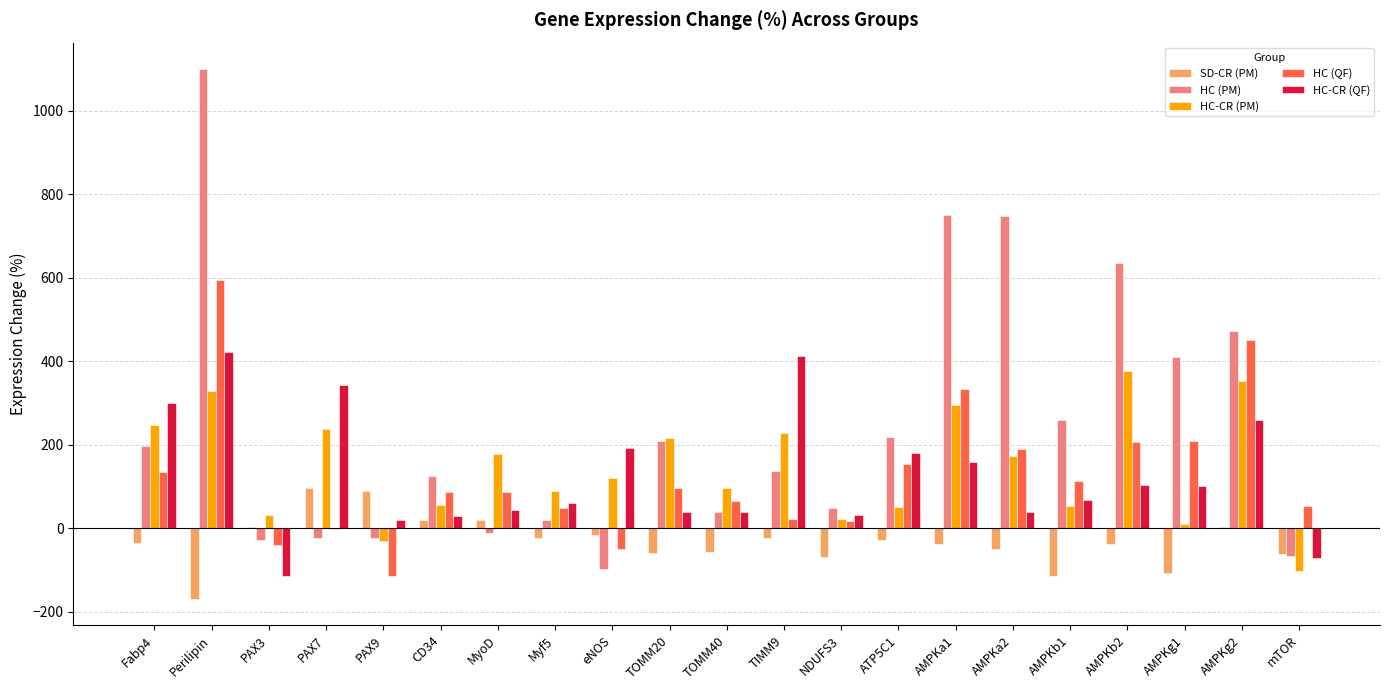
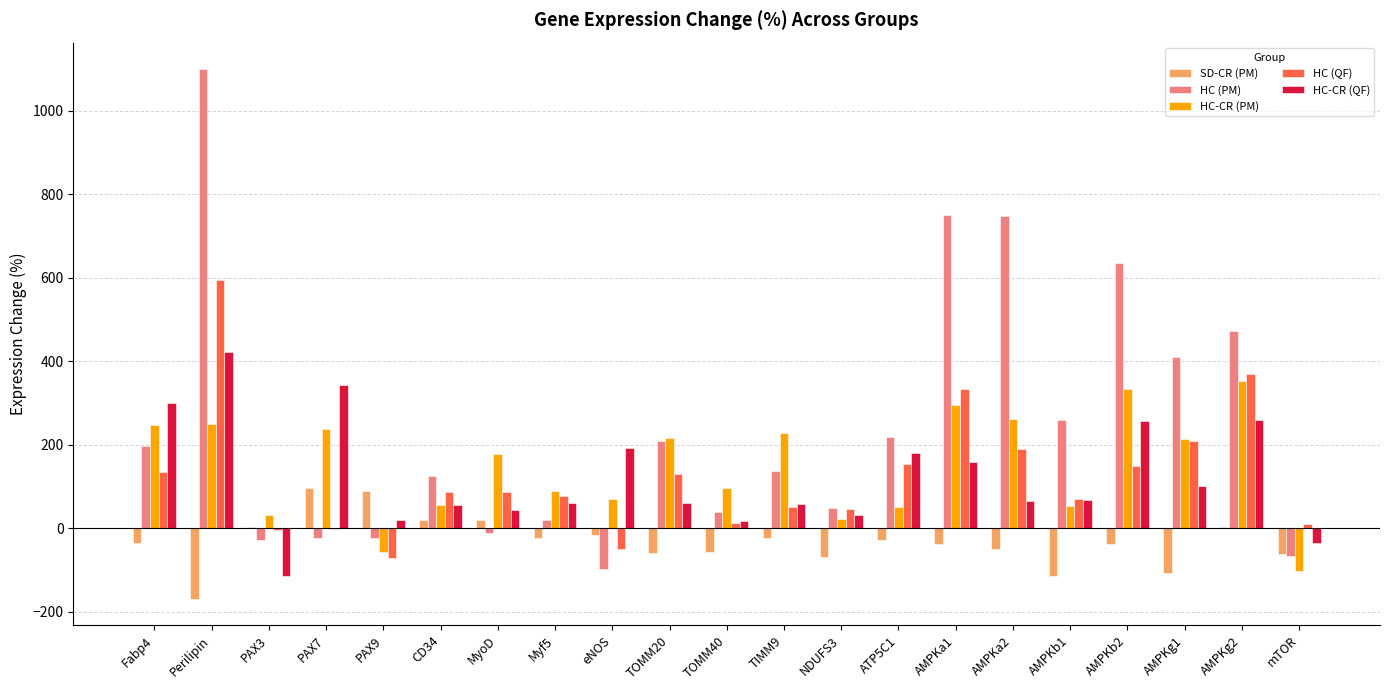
  {
    "HC-CR (PM)": {
      "Fabp4": 250,
-     "Perilipin": 330,
+     "Perilipin": 250,
      "PAX3": 30,
      "PAX7": 240,
-     "PAX9": -30,
+     "PAX9": -60,
      "CD34": 60,
      "MyoD": 180,
      "Myf5": 90,
-     "eNOS": 120,
+     "eNOS": 70,
      "TOMM20": 220,
      "TOMM40": 100,
      "TIMM9": 230,
      "NDUFS3": 20,
      "ATP5C1": 50,
      "AMPKa1": 300,
-     "AMPKa2": 170,
+     "AMPKa2": 260,
      "AMPKb1": 50,
-     "AMPKb2": 380,
-     "AMPKg1": 10,
+     "AMPKb2": 330,
+     "AMPKg1": 220,
      "AMPKg2": 350,
      "mTOR": -100
    },
    "HC (QF)": {
      "Fabp4": 140,
      "Perilipin": 600,
-     "PAX3": -40,
-     "PAX9": -110,
+     "PAX3": 0,
+     "PAX9": -70,
      "CD34": 90,
      "MyoD": 90,
-     "Myf5": 50,
+     "Myf5": 80,
      "eNOS": -50,
-     "TOMM20": 100,
-     "TOMM40": 70,
-     "TIMM9": 20,
-     "NDUFS3": 20,
+     "TOMM20": 130,
+     "TOMM40": 10,
+     "TIMM9": 50,
+     "NDUFS3": 50,
      "ATP5C1": 160,
      "AMPKa1": 330,
      "AMPKa2": 190,
-     "AMPKb1": 110,
-     "AMPKb2": 210,
+     "AMPKb1": 70,
+     "AMPKb2": 150,
      "AMPKg1": 210,
-     "AMPKg2": 450,
-     "mTOR": 50
+     "AMPKg2": 370,
+     "mTOR": 10
    },
    "HC-CR (QF)": {
      "Fabp4": 300,
      "Perilipin": 420,
      "PAX3": -110,
      "PAX7": 340,
      "PAX9": 20,
-     "CD34": 30,
+     "CD34": 60,
      "MyoD": 40,
      "Myf5": 60,
      "eNOS": 190,
-     "TOMM20": 40,
-     "TOMM40": 40,
-     "TIMM9": 410,
+     "TOMM20": 60,
+     "TOMM40": 20,
+     "TIMM9": 60,
      "NDUFS3": 30,
      "ATP5C1": 180,
      "AMPKa1": 160,
-     "AMPKa2": 40,
+     "AMPKa2": 70,
      "AMPKb1": 70,
-     "AMPKb2": 110,
+     "AMPKb2": 260,
      "AMPKg1": 100,
      "AMPKg2": 260,
-     "mTOR": -70
+     "mTOR": -30
    }
  }
